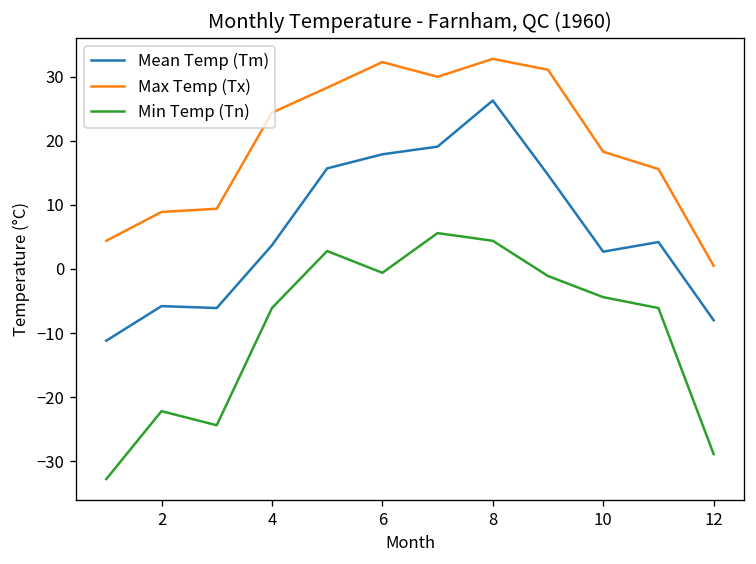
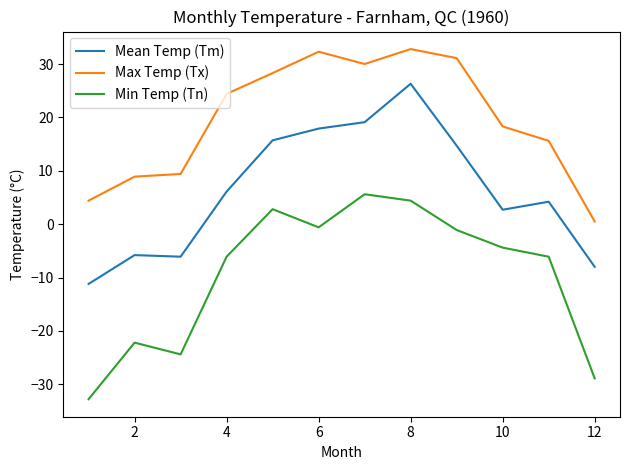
  {
    "Mean Temp (Tm)": {
      "2": -6,
-     "4": 4,
+     "4": 6,
      "6": 18,
      "8": 26,
      "10": 3,
      "12": -8
    },
    "Max Temp (Tx)": {
      "2": 9,
      "6": 32,
      "8": 33,
      "10": 18,
      "12": 1
    },
    "Min Temp (Tn)": {
      "2": -22,
      "4": -6,
      "6": -1,
      "8": 4,
      "10": -4,
      "12": -29
    }
  }
